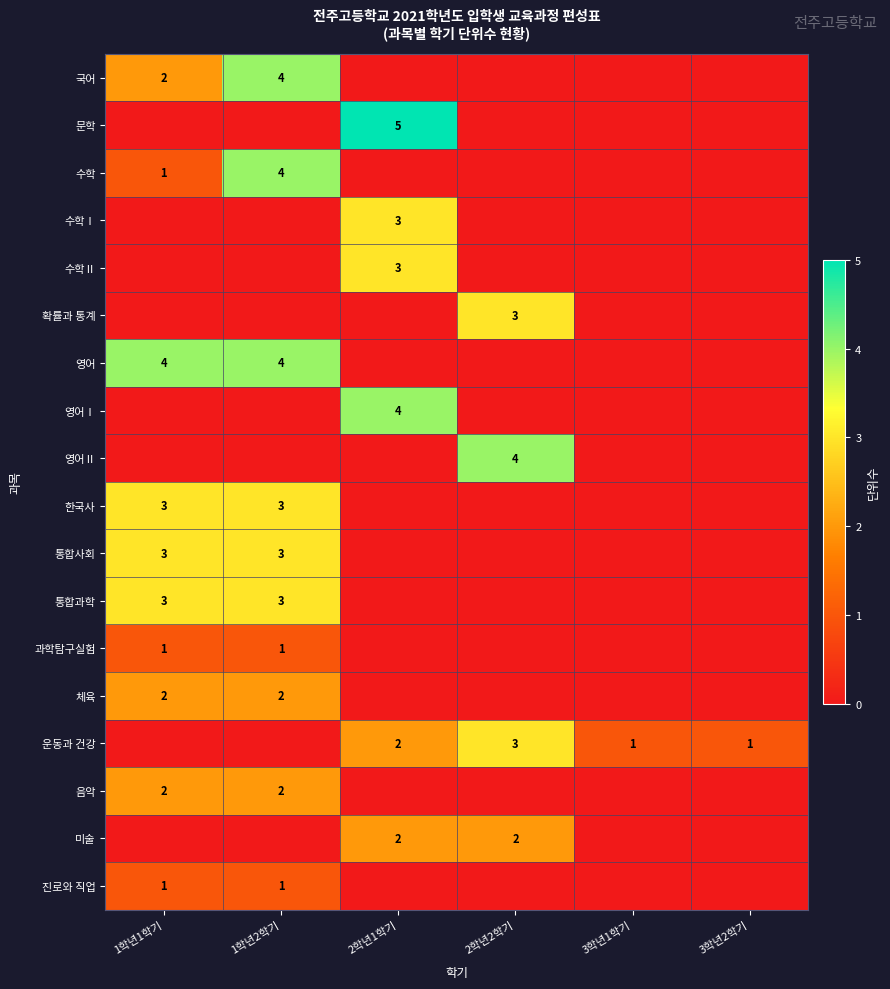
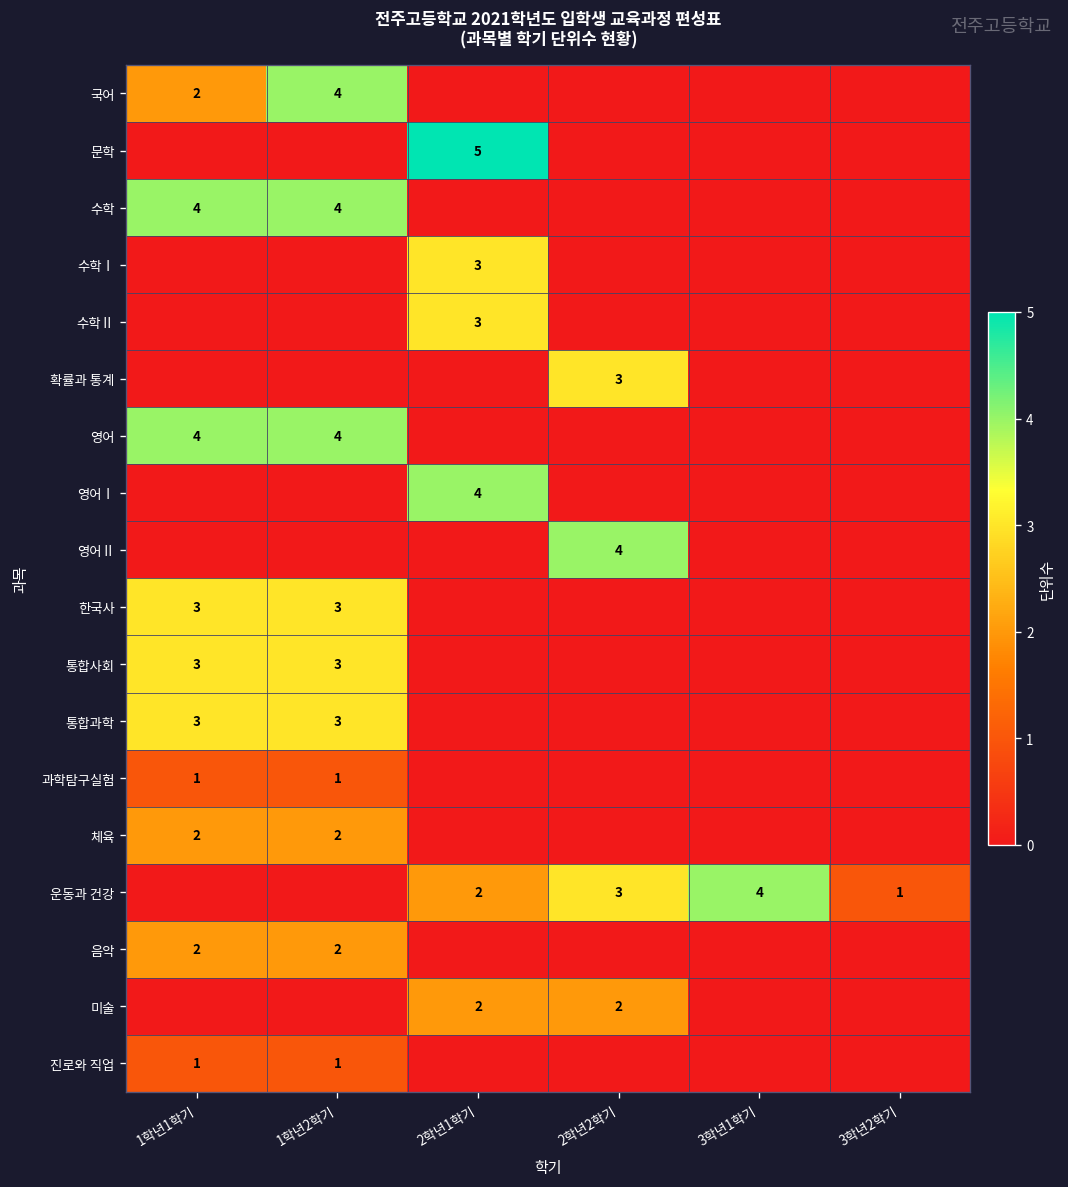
  {
    "국어": {
      "1학년1학기": 2,
      "1학년2학기": 4
    },
    "문학": {
      "2학년1학기": 5
    },
    "수학": {
-     "1학년1학기": 1,
+     "1학년1학기": 4,
      "1학년2학기": 4
    },
    "수학Ⅰ": {
      "2학년1학기": 3
    },
    "수학Ⅱ": {
      "2학년1학기": 3
    },
    "확률과 통계": {
      "2학년2학기": 3
    },
    "영어": {
      "1학년1학기": 4,
      "1학년2학기": 4
    },
    "영어Ⅰ": {
      "2학년1학기": 4
    },
    "영어Ⅱ": {
      "2학년2학기": 4
    },
    "한국사": {
      "1학년1학기": 3,
      "1학년2학기": 3
    },
    "통합사회": {
      "1학년1학기": 3,
      "1학년2학기": 3
    },
    "통합과학": {
      "1학년1학기": 3,
      "1학년2학기": 3
    },
    "과학탐구실험": {
      "1학년1학기": 1,
      "1학년2학기": 1
    },
    "체육": {
      "1학년1학기": 2,
      "1학년2학기": 2
    },
    "운동과 건강": {
      "2학년1학기": 2,
      "2학년2학기": 3,
-     "3학년1학기": 1,
+     "3학년1학기": 4,
      "3학년2학기": 1
    },
    "음악": {
      "1학년1학기": 2,
      "1학년2학기": 2
    },
    "미술": {
      "2학년1학기": 2,
      "2학년2학기": 2
    },
    "진로와 직업": {
      "1학년1학기": 1,
      "1학년2학기": 1
    }
  }
